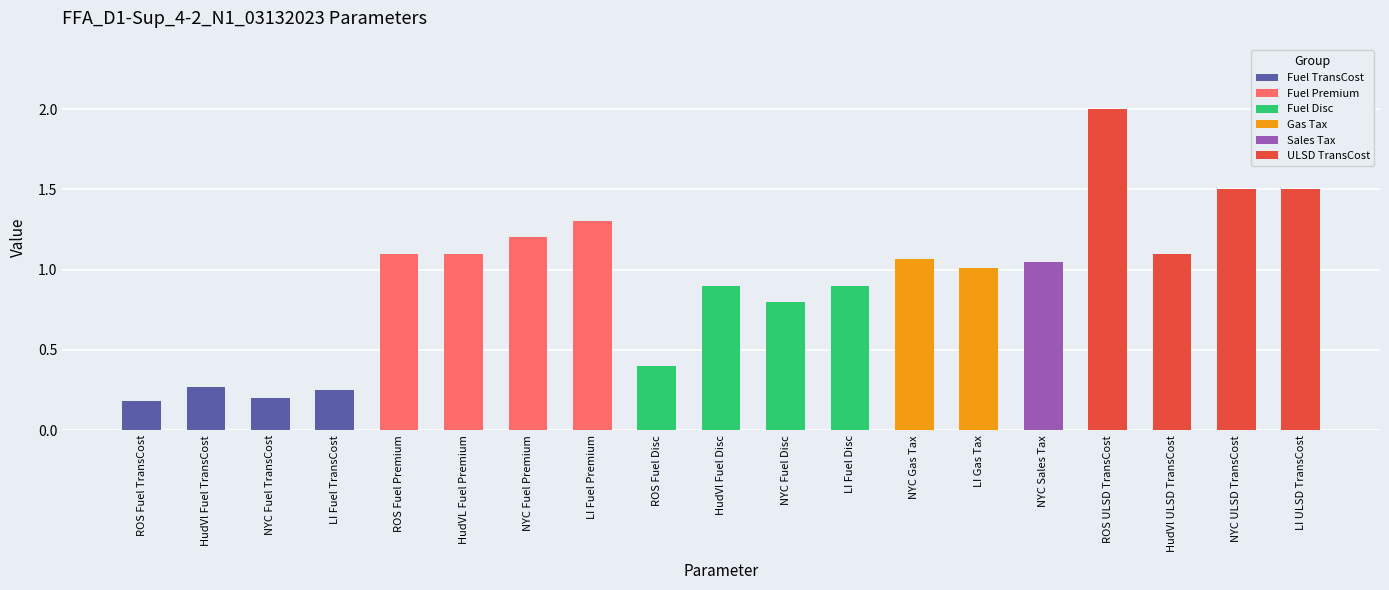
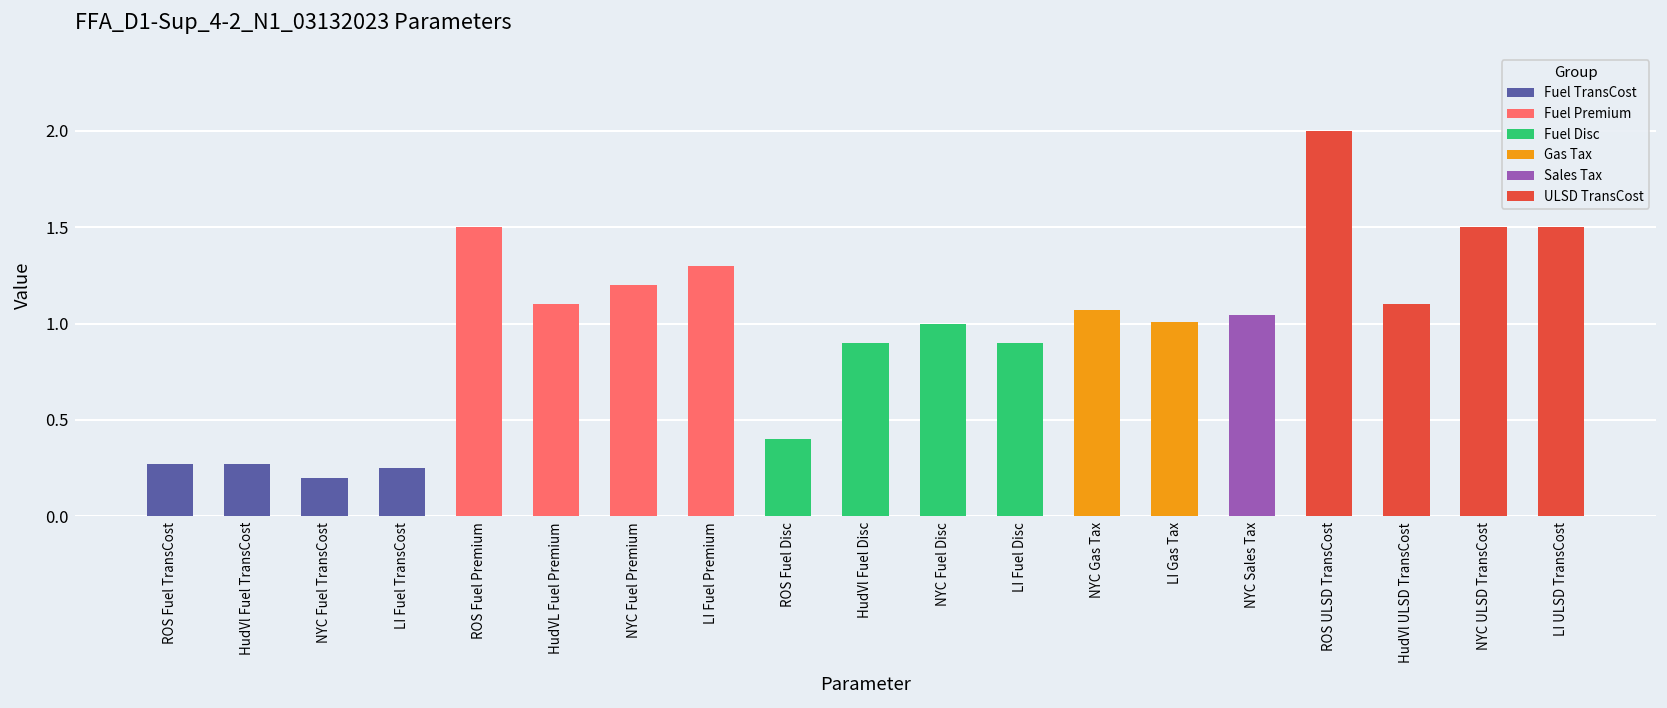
  {
-   "ROS Fuel TransCost": 0.18,
+   "ROS Fuel TransCost": 0.27,
    "HudVl Fuel TransCost": 0.27,
    "NYC Fuel TransCost": 0.20,
    "LI Fuel TransCost": 0.25,
-   "ROS Fuel Premium": 1.1,
+   "ROS Fuel Premium": 1.5,
    "HudVL Fuel Premium": 1.10,
    "NYC Fuel Premium": 1.20,
    "LI Fuel Premium": 1.30,
    "ROS Fuel Disc": 0.40,
    "HudVl Fuel Disc": 0.90,
-   "NYC Fuel Disc": 0.8,
+   "NYC Fuel Disc": 1.0,
    "LI Fuel Disc": 0.90,
    "NYC Gas Tax": 1.07,
    "LI Gas Tax": 1.01,
    "NYC Sales Tax": 1.05,
    "ROS ULSD TransCost": 2.00,
    "HudVl ULSD TransCost": 1.10,
    "NYC ULSD TransCost": 1.50,
    "LI ULSD TransCost": 1.50
  }
